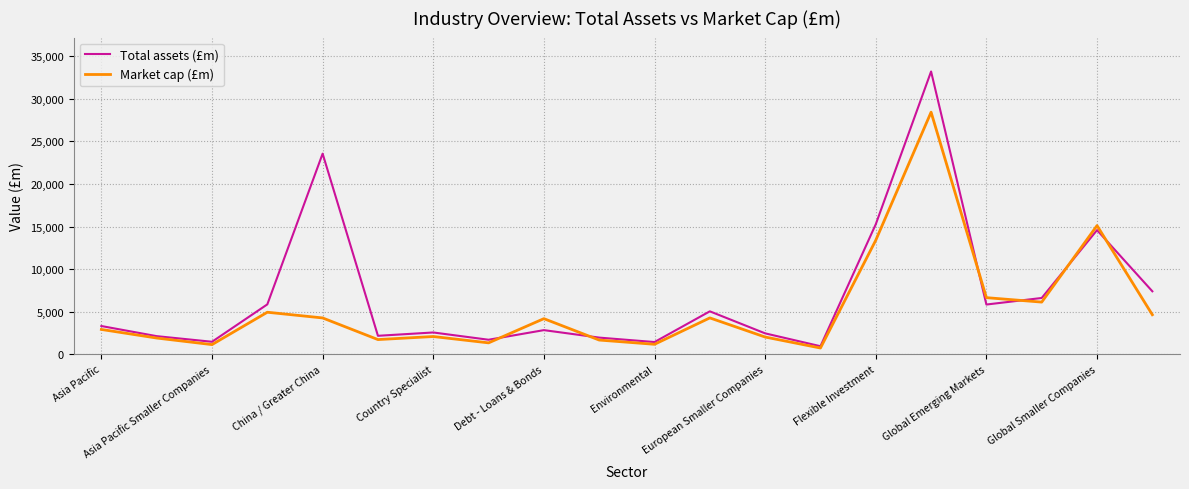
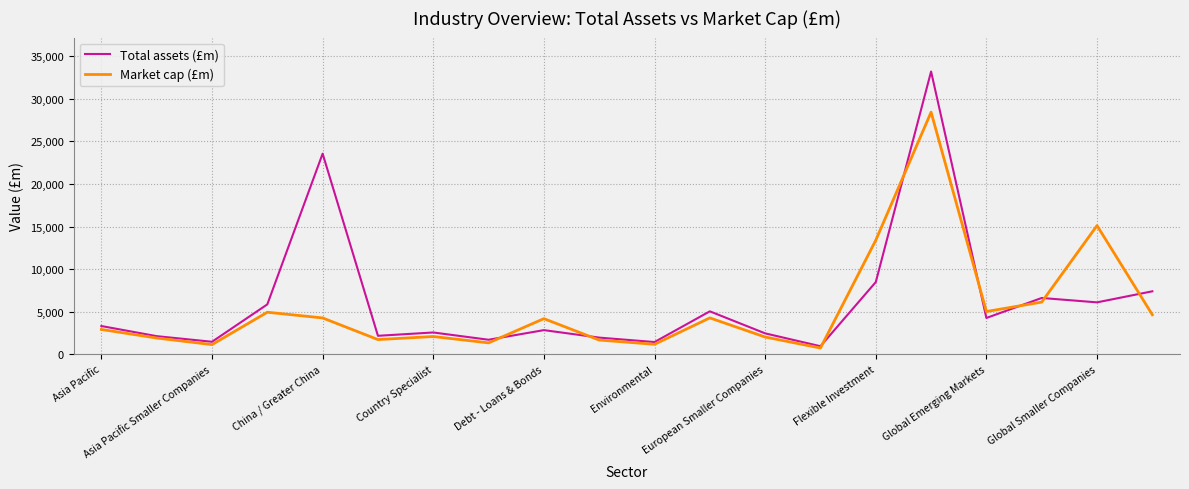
  {
    "Total assets (£m)": {
      "Asia Pacific": "3,000",
      "Asia Pacific Smaller Companies": "1,000",
      "China / Greater China": "24,000",
      "Country Specialist": "3,000",
      "Debt - Loans & Bonds": "3,000",
      "European Smaller Companies": "2,000",
-     "Flexible Investment": "15,000",
-     "Global Emerging Markets": "6,000",
-     "Global Smaller Companies": "15,000"
+     "Flexible Investment": "8,000",
+     "Global Emerging Markets": "4,000",
+     "Global Smaller Companies": "6,000"
    },
    "Market cap (£m)": {
      "Asia Pacific": "3,000",
      "Asia Pacific Smaller Companies": "1,000",
      "China / Greater China": "4,000",
      "Country Specialist": "2,000",
      "Debt - Loans & Bonds": "4,000",
      "European Smaller Companies": "2,000",
      "Flexible Investment": "13,000",
-     "Global Emerging Markets": "7,000",
+     "Global Emerging Markets": "5,000",
      "Global Smaller Companies": "15,000"
    }
  }
